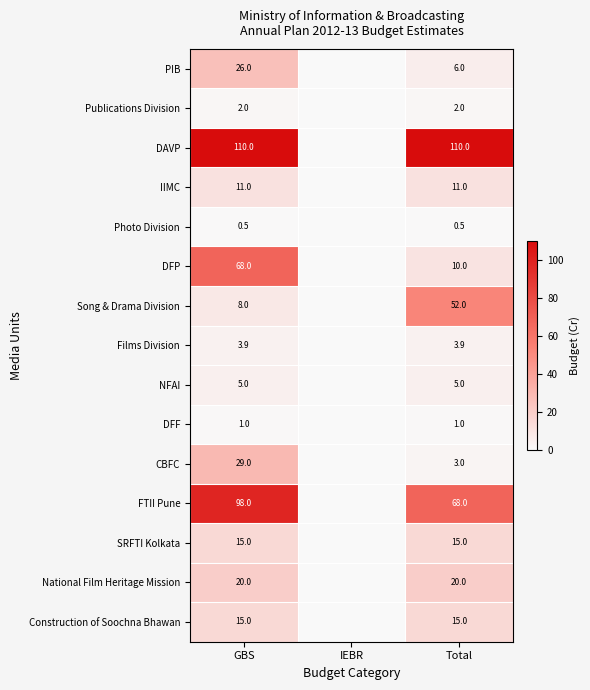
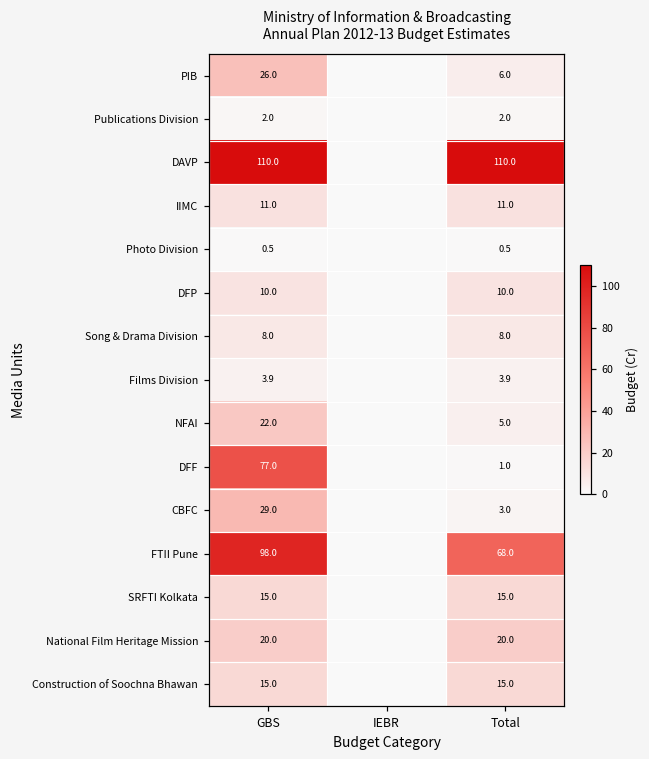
  {
    "PIB": {
      "GBS": 26.0,
      "Total": 6.0
    },
    "Publications Division": {
      "GBS": 2.0,
      "Total": 2.0
    },
    "DAVP": {
      "GBS": 110.0,
      "Total": 110.0
    },
    "IIMC": {
      "GBS": 11.0,
      "Total": 11.0
    },
    "Photo Division": {
      "GBS": 0.5,
      "Total": 0.5
    },
    "DFP": {
-     "GBS": 68.0,
+     "GBS": 10.0,
      "Total": 10.0
    },
    "Song & Drama Division": {
      "GBS": 8.0,
-     "Total": 52.0
+     "Total": 8.0
    },
    "Films Division": {
      "GBS": 3.9,
      "Total": 3.9
    },
    "NFAI": {
-     "GBS": 5.0,
+     "GBS": 22.0,
      "Total": 5.0
    },
    "DFF": {
-     "GBS": 1.0,
+     "GBS": 77.0,
      "Total": 1.0
    },
    "CBFC": {
      "GBS": 29.0,
      "Total": 3.0
    },
    "FTII Pune": {
      "GBS": 98.0,
      "Total": 68.0
    },
    "SRFTI Kolkata": {
      "GBS": 15.0,
      "Total": 15.0
    },
    "National Film Heritage Mission": {
      "GBS": 20.0,
      "Total": 20.0
    },
    "Construction of Soochna Bhawan": {
      "GBS": 15.0,
      "Total": 15.0
    }
  }
